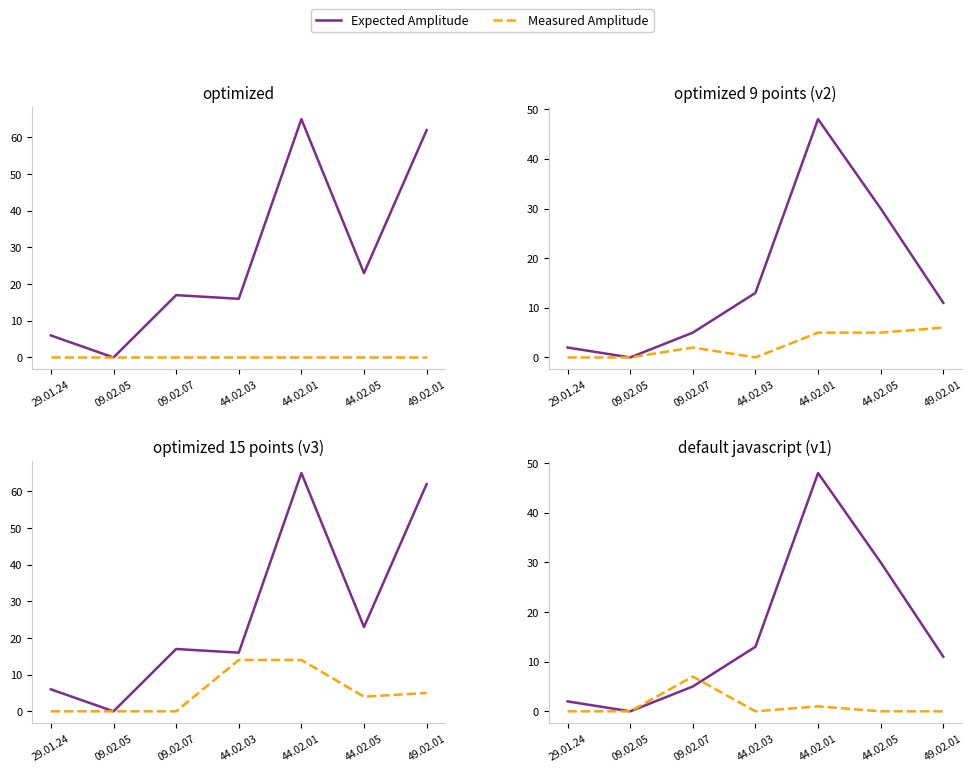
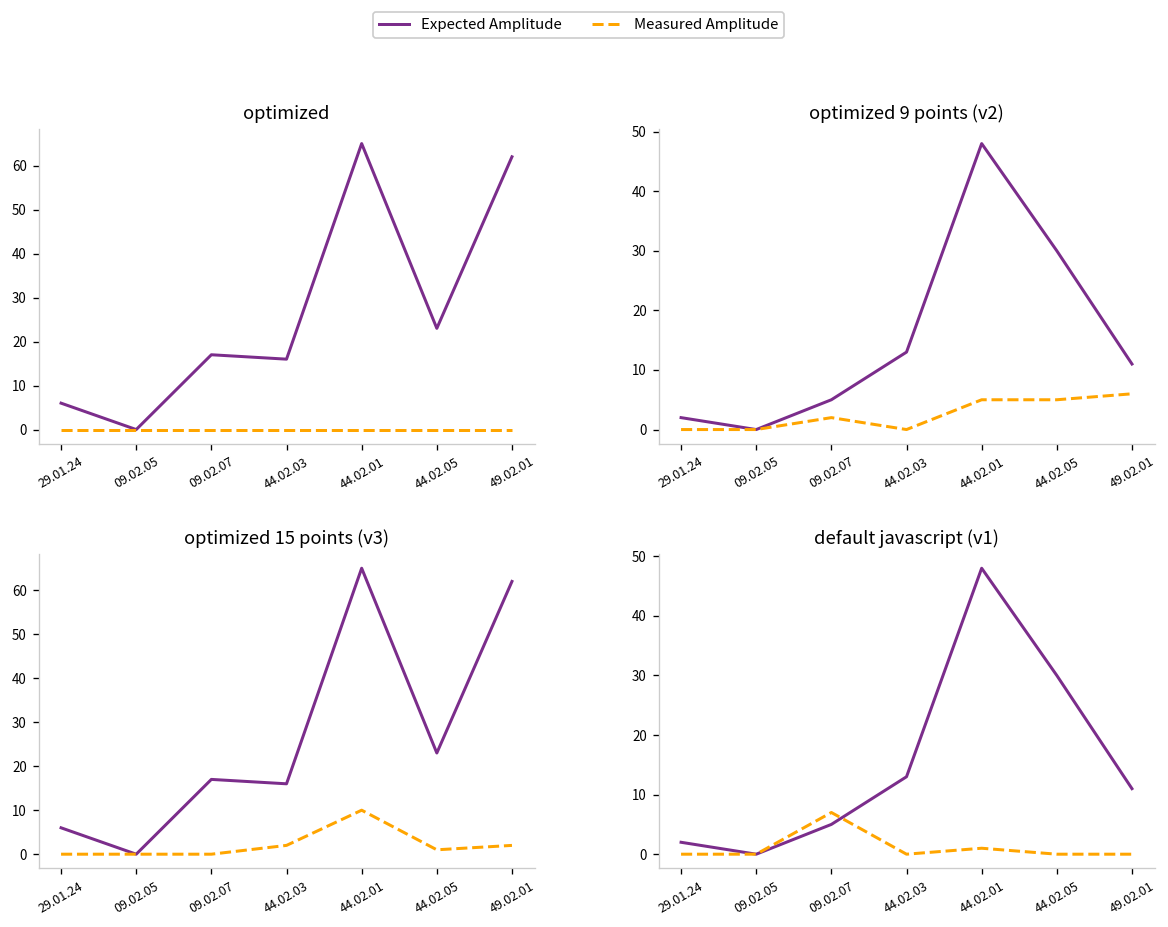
  {
    "optimized": {
      "Expected Amplitude": {
        "29.01.24": 6,
        "09.02.07": 17,
        "44.02.03": 16,
        "44.02.01": 65,
        "44.02.05": 23,
        "49.02.01": 62
      },
      "Measured Amplitude": {
        "29.01.24": 0,
        "09.02.07": 0,
        "44.02.03": 0,
        "44.02.01": 0,
        "44.02.05": 0,
        "49.02.01": 0
      }
    },
    "optimized 9 points (v2)": {
      "Expected Amplitude": {
        "29.01.24": 2,
        "09.02.07": 5,
        "44.02.03": 13,
        "44.02.01": 48,
        "44.02.05": 30,
        "49.02.01": 11
      },
      "Measured Amplitude": {
        "29.01.24": 0,
        "09.02.07": 2,
        "44.02.03": 0,
        "44.02.01": 5,
        "44.02.05": 5,
        "49.02.01": 6
      }
    },
    "optimized 15 points (v3)": {
      "Expected Amplitude": {
        "29.01.24": 6,
        "09.02.07": 17,
        "44.02.03": 16,
        "44.02.01": 65,
        "44.02.05": 23,
        "49.02.01": 62
      },
      "Measured Amplitude": {
        "29.01.24": 0,
        "09.02.07": 0,
-       "44.02.03": 14,
-       "44.02.01": 14,
-       "44.02.05": 4,
-       "49.02.01": 5
+       "44.02.03": 2,
+       "44.02.01": 10,
+       "44.02.05": 1,
+       "49.02.01": 2
      }
    },
    "default javascript (v1)": {
      "Expected Amplitude": {
        "29.01.24": 2,
        "09.02.07": 5,
        "44.02.03": 13,
        "44.02.01": 48,
        "44.02.05": 30,
        "49.02.01": 11
      },
      "Measured Amplitude": {
        "29.01.24": 0,
        "09.02.07": 7,
        "44.02.03": 0,
        "44.02.01": 1,
        "44.02.05": 0,
        "49.02.01": 0
      }
    }
  }
